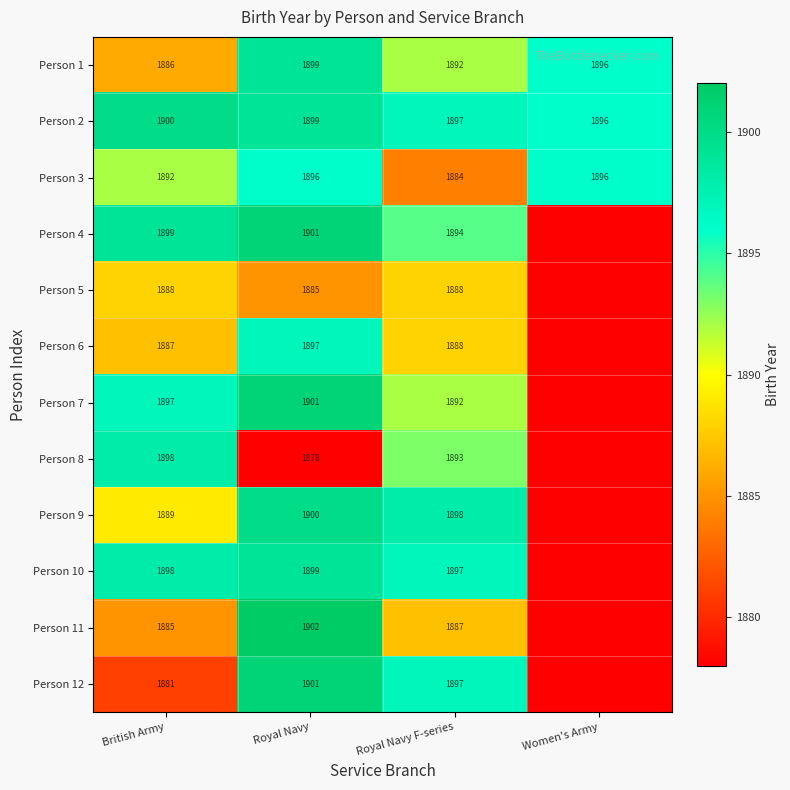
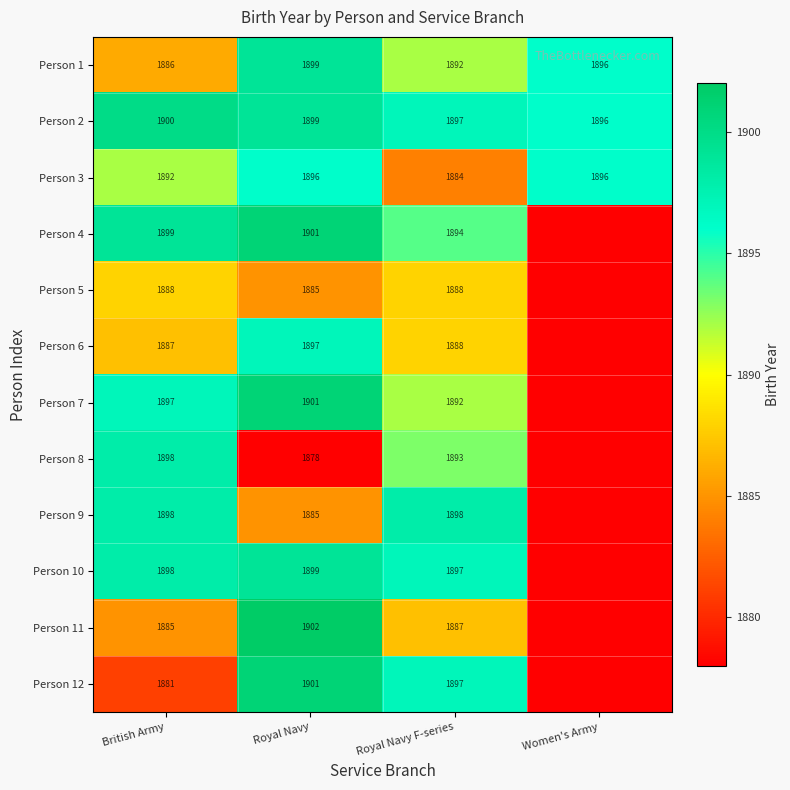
  {
    "Person 1": {
      "British Army": 1886,
      "Royal Navy": 1899,
      "Royal Navy F-series": 1892
    },
    "Person 2": {
      "British Army": 1900,
      "Royal Navy": 1899,
      "Royal Navy F-series": 1897,
      "Women's Army": 1896
    },
    "Person 3": {
      "British Army": 1892,
      "Royal Navy": 1896,
      "Royal Navy F-series": 1884,
      "Women's Army": 1896
    },
    "Person 4": {
      "British Army": 1899,
      "Royal Navy": 1901,
      "Royal Navy F-series": 1894
    },
    "Person 5": {
      "British Army": 1888,
      "Royal Navy": 1885,
      "Royal Navy F-series": 1888
    },
    "Person 6": {
      "British Army": 1887,
      "Royal Navy": 1897,
      "Royal Navy F-series": 1888
    },
    "Person 7": {
      "British Army": 1897,
      "Royal Navy": 1901,
      "Royal Navy F-series": 1892
    },
    "Person 8": {
      "British Army": 1898,
      "Royal Navy": 1878,
      "Royal Navy F-series": 1893
    },
    "Person 9": {
-     "British Army": 1889,
-     "Royal Navy": 1900,
+     "British Army": 1898,
+     "Royal Navy": 1885,
      "Royal Navy F-series": 1898
    },
    "Person 10": {
      "British Army": 1898,
      "Royal Navy": 1899,
      "Royal Navy F-series": 1897
    },
    "Person 11": {
      "British Army": 1885,
      "Royal Navy": 1902,
      "Royal Navy F-series": 1887
    },
    "Person 12": {
      "British Army": 1881,
      "Royal Navy": 1901,
      "Royal Navy F-series": 1897
    }
  }
